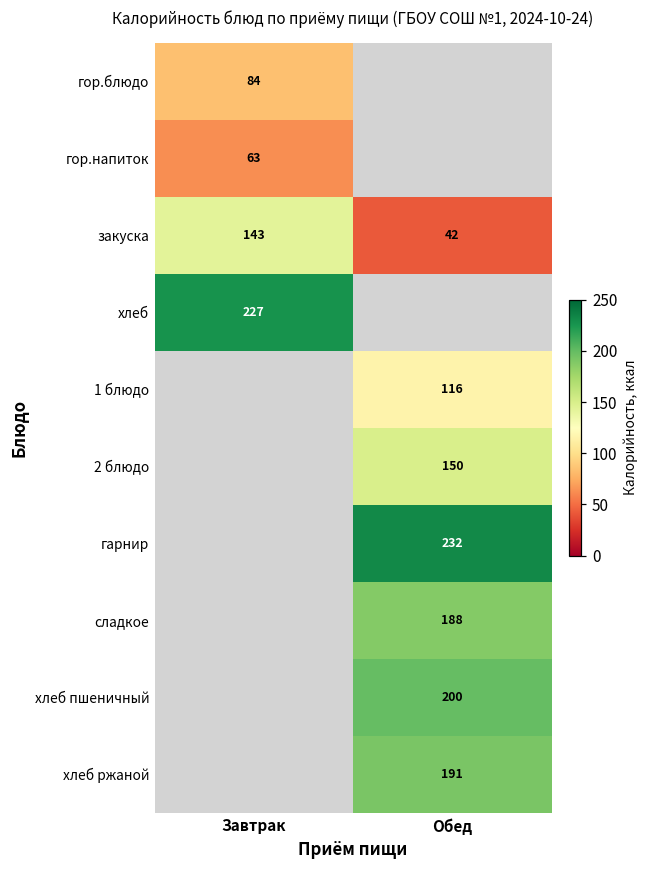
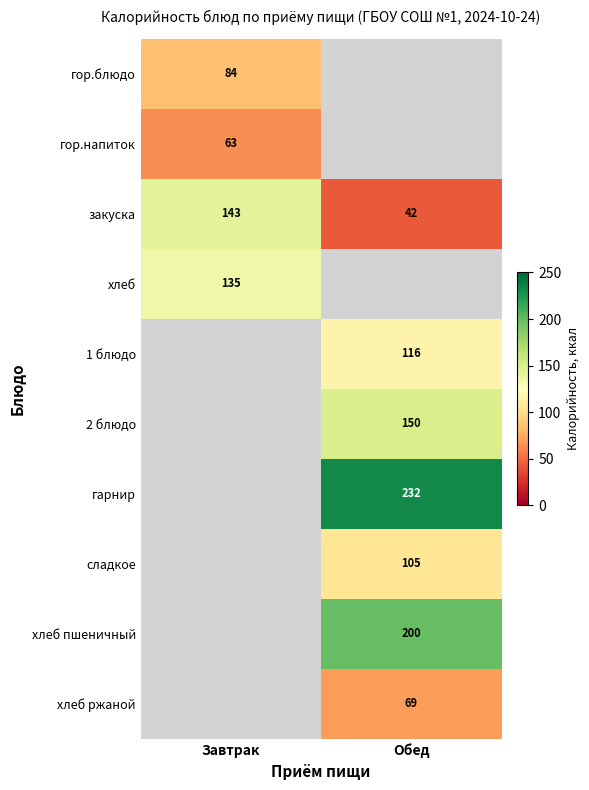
  {
    "гор.блюдо": {
      "Завтрак": 84
    },
    "гор.напиток": {
      "Завтрак": 63
    },
    "закуска": {
      "Завтрак": 143,
      "Обед": 42
    },
    "хлеб": {
-     "Завтрак": 227
+     "Завтрак": 135
    },
    "1 блюдо": {
      "Обед": 116
    },
    "2 блюдо": {
      "Обед": 150
    },
    "гарнир": {
      "Обед": 232
    },
    "сладкое": {
-     "Обед": 188
+     "Обед": 105
    },
    "хлеб пшеничный": {
      "Обед": 200
    },
    "хлеб ржаной": {
-     "Обед": 191
+     "Обед": 69
    }
  }
